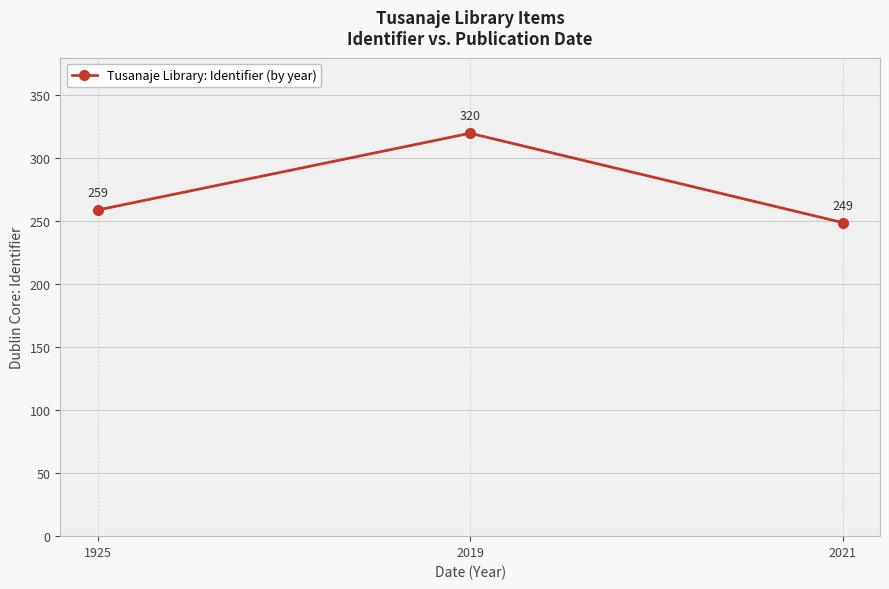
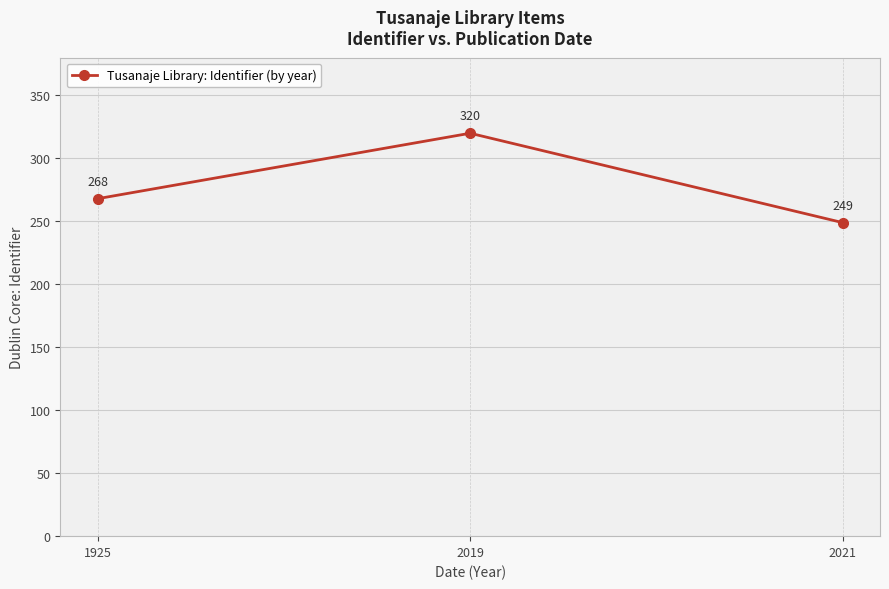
  {
-   "1925": 259,
+   "1925": 268,
    "2019": 320,
    "2021": 249
  }
